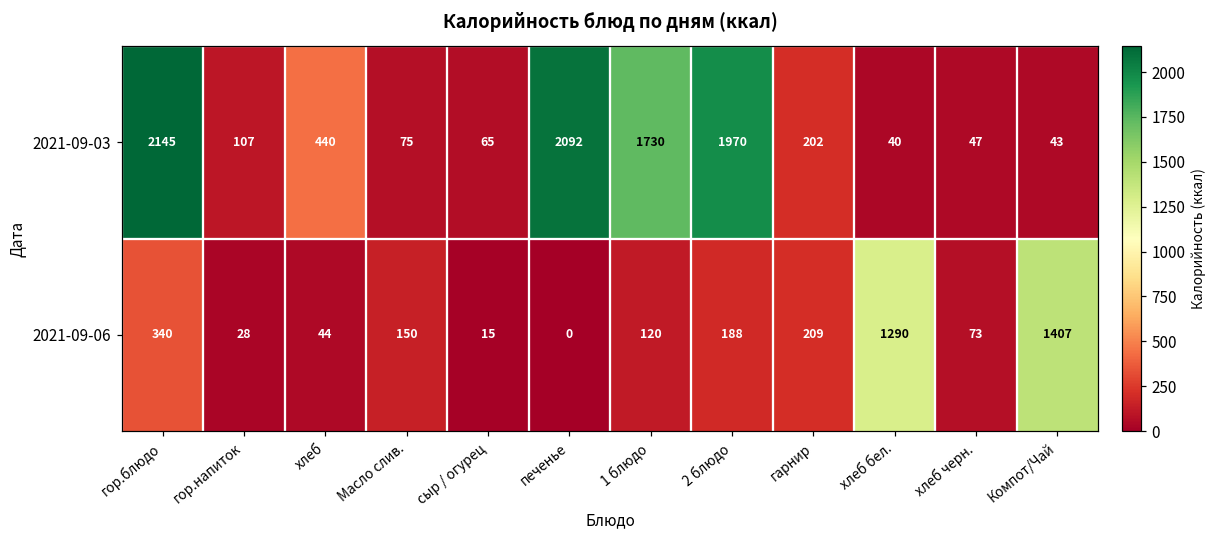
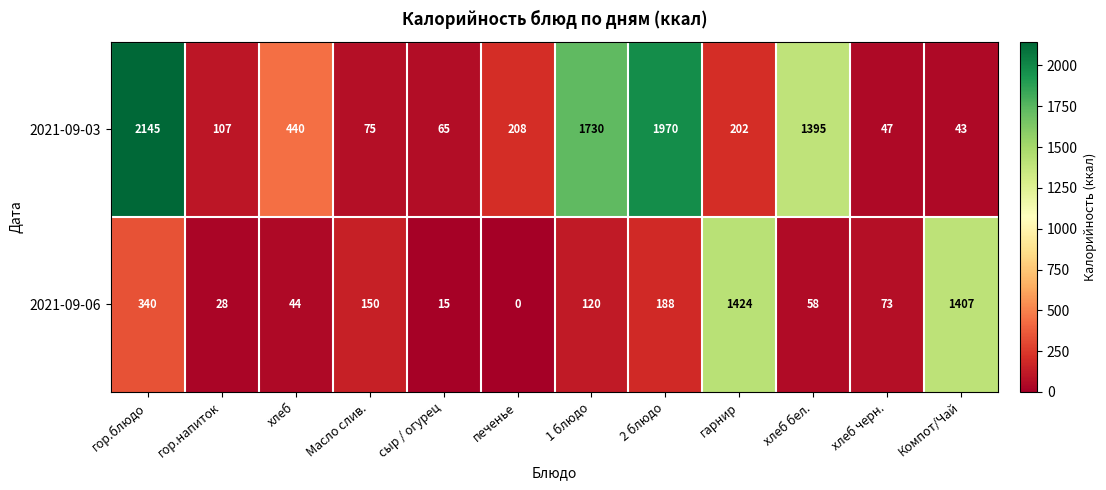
  {
    "2021-09-03": {
      "гор.блюдо": 2145,
      "гор.напиток": 107,
      "хлеб": 440,
      "Масло слив.": 75,
      "сыр / огурец": 65,
-     "печенье": 2092,
+     "печенье": 208,
      "1 блюдо": 1730,
      "2 блюдо": 1970,
      "гарнир": 202,
-     "хлеб бел.": 40,
+     "хлеб бел.": 1395,
      "хлеб черн.": 47,
      "Компот/Чай": 43
    },
    "2021-09-06": {
      "гор.блюдо": 340,
      "гор.напиток": 28,
      "хлеб": 44,
      "Масло слив.": 150,
      "сыр / огурец": 15,
      "печенье": 0,
      "1 блюдо": 120,
      "2 блюдо": 188,
-     "гарнир": 209,
-     "хлеб бел.": 1290,
+     "гарнир": 1424,
+     "хлеб бел.": 58,
      "хлеб черн.": 73,
      "Компот/Чай": 1407
    }
  }
